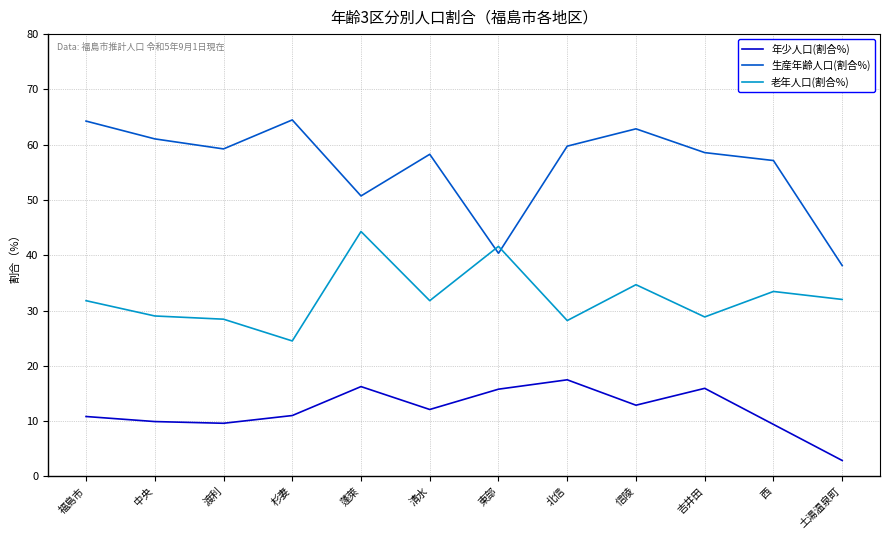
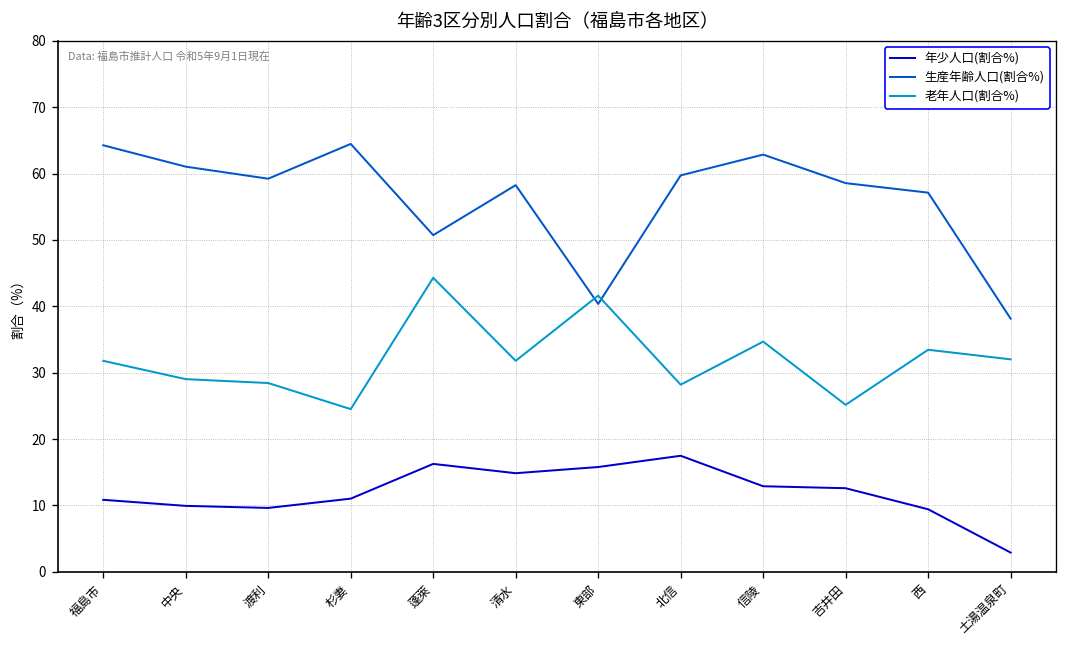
  {
    "年少人口(割合%)": {
      "福島市": 11,
      "中央": 10,
      "渡利": 10,
      "杉妻": 11,
      "蓬萊": 16,
-     "清水": 12,
+     "清水": 15,
      "東部": 16,
      "北信": 17,
      "信陵": 13,
-     "吉井田": 16,
+     "吉井田": 13,
      "西": 9,
      "土湯温泉町": 3
    },
    "生産年齢人口(割合%)": {
      "福島市": 64,
      "中央": 61,
      "渡利": 59,
      "杉妻": 64,
      "蓬萊": 51,
      "清水": 58,
      "東部": 40,
      "北信": 60,
      "信陵": 63,
      "吉井田": 59,
      "西": 57,
      "土湯温泉町": 38
    },
    "老年人口(割合%)": {
      "福島市": 32,
      "中央": 29,
      "渡利": 28,
      "杉妻": 25,
      "蓬萊": 44,
      "清水": 32,
      "東部": 42,
      "北信": 28,
      "信陵": 35,
-     "吉井田": 29,
+     "吉井田": 25,
      "西": 33,
      "土湯温泉町": 32
    }
  }
